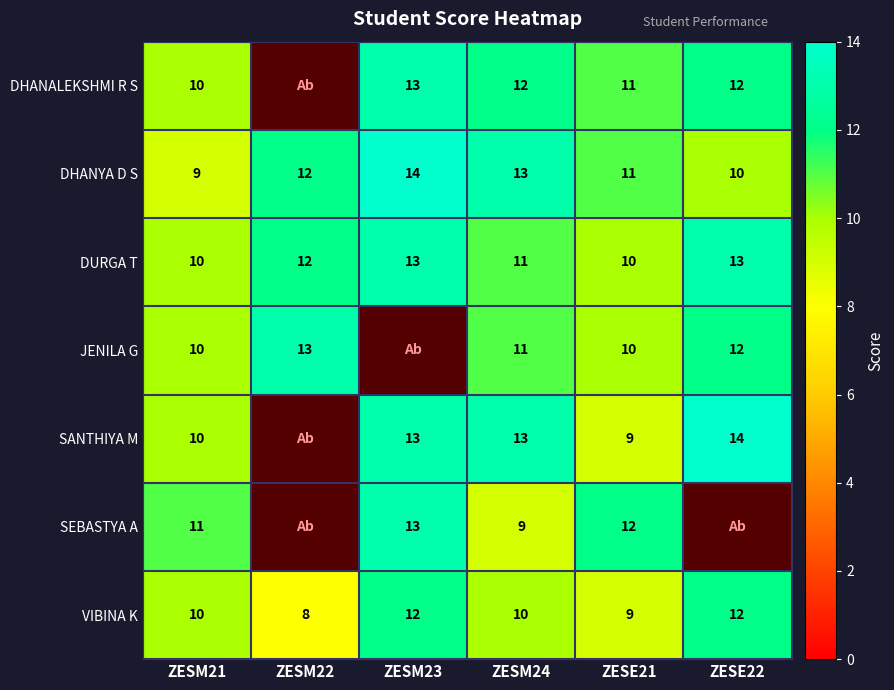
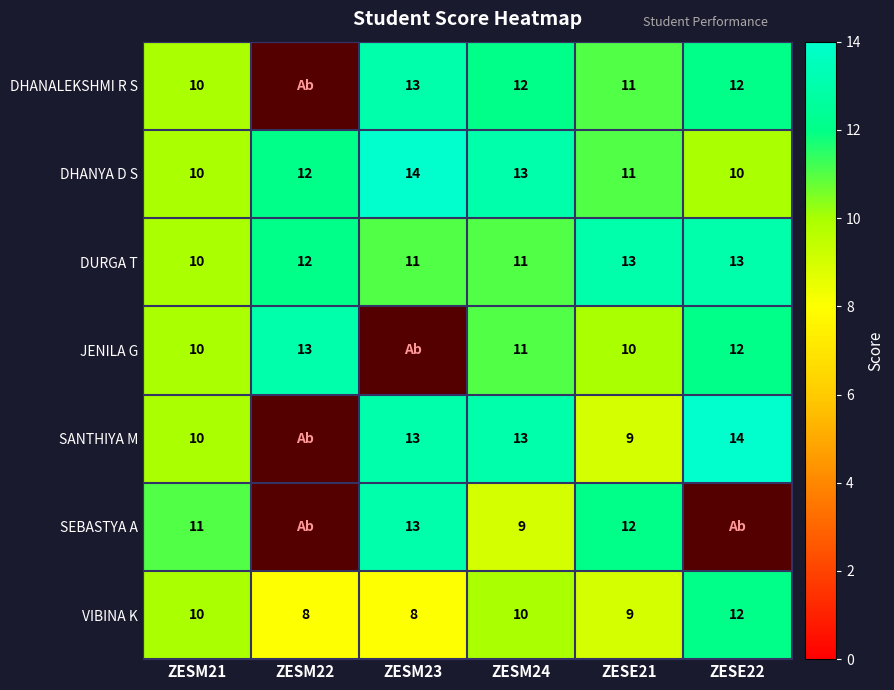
  {
    "DHANALEKSHMI R S": {
      "ZESM21": 10,
      "ZESM23": 13,
      "ZESM24": 12,
      "ZESE21": 11,
      "ZESE22": 12
    },
    "DHANYA D S": {
-     "ZESM21": 9,
+     "ZESM21": 10,
      "ZESM22": 12,
      "ZESM23": 14,
      "ZESM24": 13,
      "ZESE21": 11,
      "ZESE22": 10
    },
    "DURGA T": {
      "ZESM21": 10,
      "ZESM22": 12,
-     "ZESM23": 13,
+     "ZESM23": 11,
      "ZESM24": 11,
-     "ZESE21": 10,
+     "ZESE21": 13,
      "ZESE22": 13
    },
    "JENILA G": {
      "ZESM21": 10,
      "ZESM22": 13,
      "ZESM24": 11,
      "ZESE21": 10,
      "ZESE22": 12
    },
    "SANTHIYA M": {
      "ZESM21": 10,
      "ZESM23": 13,
      "ZESM24": 13,
      "ZESE21": 9,
      "ZESE22": 14
    },
    "SEBASTYA A": {
      "ZESM21": 11,
      "ZESM23": 13,
      "ZESM24": 9,
      "ZESE21": 12
    },
    "VIBINA K": {
      "ZESM21": 10,
      "ZESM22": 8,
-     "ZESM23": 12,
+     "ZESM23": 8,
      "ZESM24": 10,
      "ZESE21": 9,
      "ZESE22": 12
    }
  }
